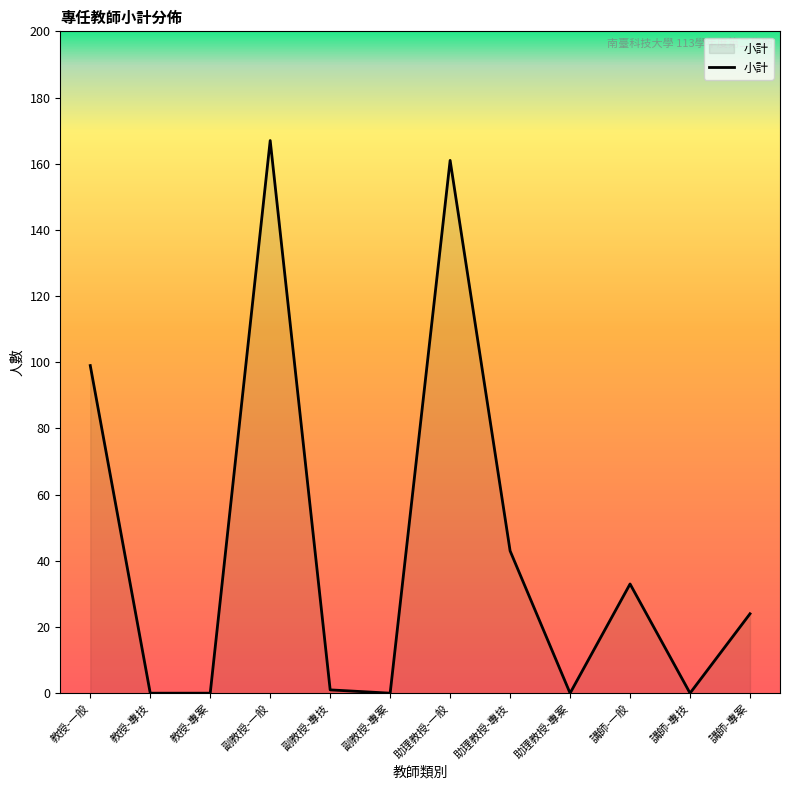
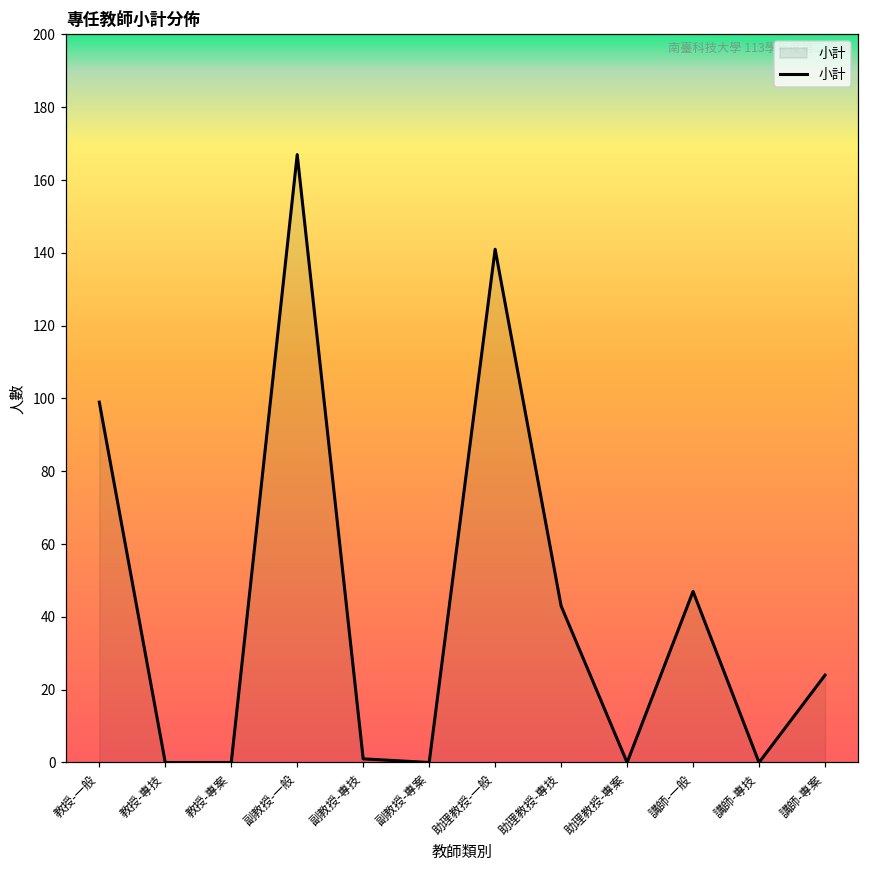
  {
    "教授-一般": 99,
    "教授-專技": 0,
    "教授-專案": 0,
    "副教授-一般": 167,
    "副教授-專技": 1,
    "副教授-專案": 0,
-   "助理教授-一般": 161,
+   "助理教授-一般": 141,
    "助理教授-專技": 43,
    "助理教授-專案": 0,
-   "講師-一般": 33,
+   "講師-一般": 47,
    "講師-專技": 0,
    "講師-專案": 24
  }
